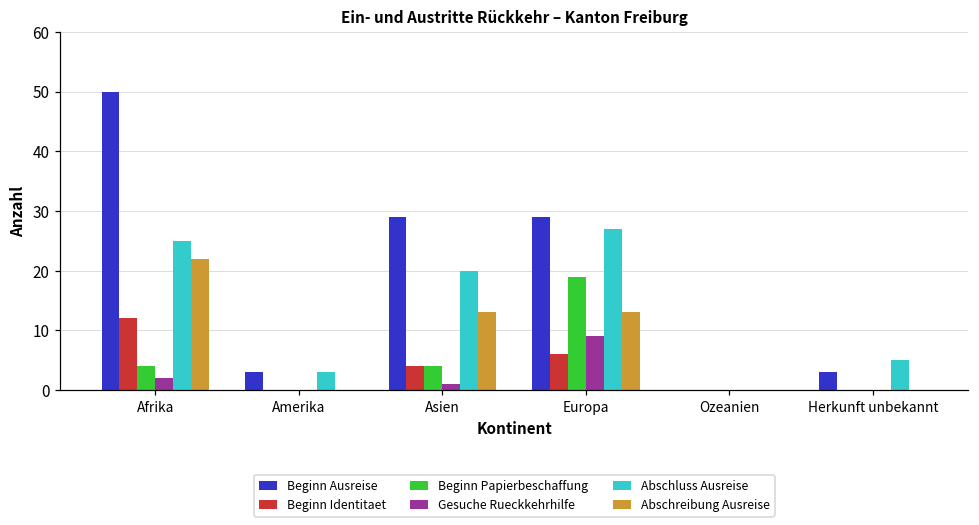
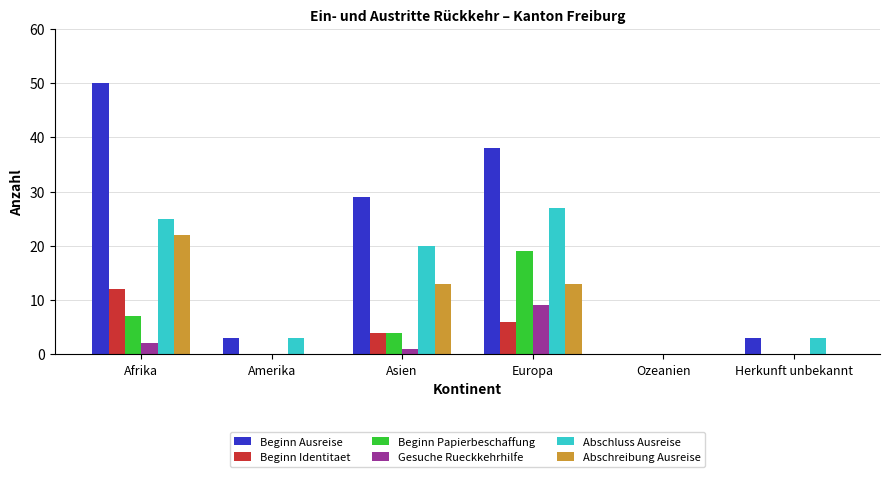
  {
    "Beginn Ausreise": {
      "Afrika": 50,
      "Amerika": 3,
      "Asien": 29,
-     "Europa": 29,
+     "Europa": 38,
      "Ozeanien": 0,
      "Herkunft unbekannt": 3
    },
    "Beginn Identitaet": {
      "Afrika": 12,
      "Amerika": 0,
      "Asien": 4,
      "Europa": 6,
      "Ozeanien": 0,
      "Herkunft unbekannt": 0
    },
    "Beginn Papierbeschaffung": {
-     "Afrika": 4,
+     "Afrika": 7,
      "Amerika": 0,
      "Asien": 4,
      "Europa": 19,
      "Ozeanien": 0,
      "Herkunft unbekannt": 0
    },
    "Gesuche Rueckkehrhilfe": {
      "Afrika": 2,
      "Amerika": 0,
      "Asien": 1,
      "Europa": 9,
      "Ozeanien": 0,
      "Herkunft unbekannt": 0
    },
    "Abschluss Ausreise": {
      "Afrika": 25,
      "Amerika": 3,
      "Asien": 20,
      "Europa": 27,
      "Ozeanien": 0,
-     "Herkunft unbekannt": 5
+     "Herkunft unbekannt": 3
    },
    "Abschreibung Ausreise": {
      "Afrika": 22,
      "Amerika": 0,
      "Asien": 13,
      "Europa": 13,
      "Ozeanien": 0,
      "Herkunft unbekannt": 0
    }
  }
